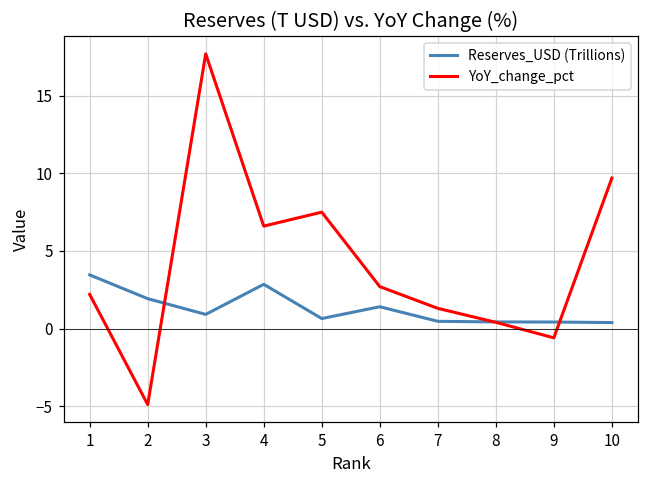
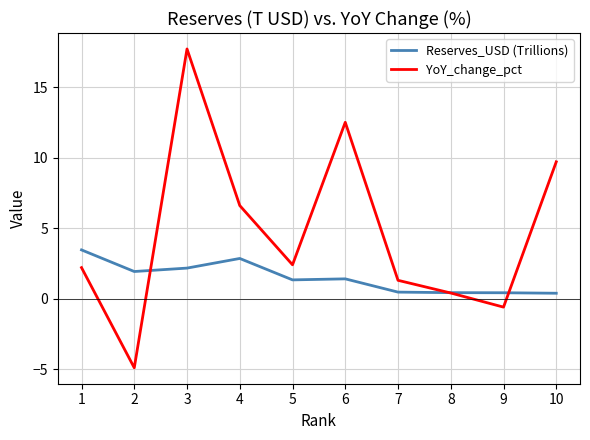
  {
    "Reserves_USD (Trillions)": {
      "1": 3.5,
      "2": 1.9,
-     "3": 0.9,
+     "3": 2.2,
      "4": 2.8,
-     "5": 0.6,
+     "5": 1.3,
      "6": 1.4,
      "7": 0.5,
      "9": 0.4,
      "10": 0.4
    },
    "YoY_change_pct": {
      "1": 2.2,
      "2": -4.9,
      "3": 17.7,
      "4": 6.6,
-     "5": 7.5,
-     "6": 2.7,
+     "5": 2.4,
+     "6": 12.5,
      "7": 1.3,
      "9": -0.6,
      "10": 9.7
    }
  }
